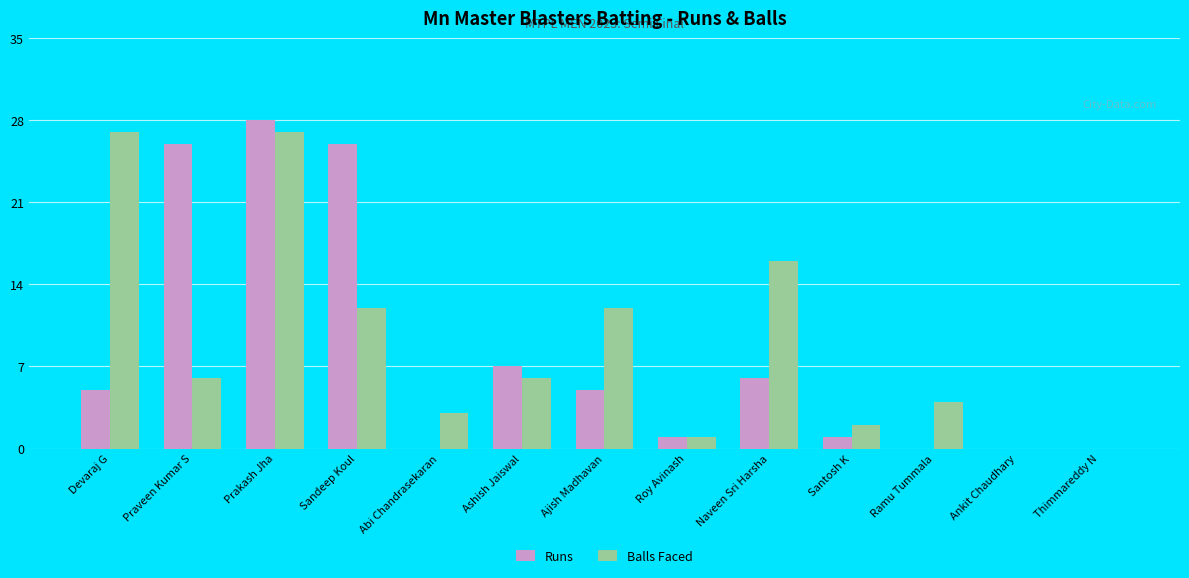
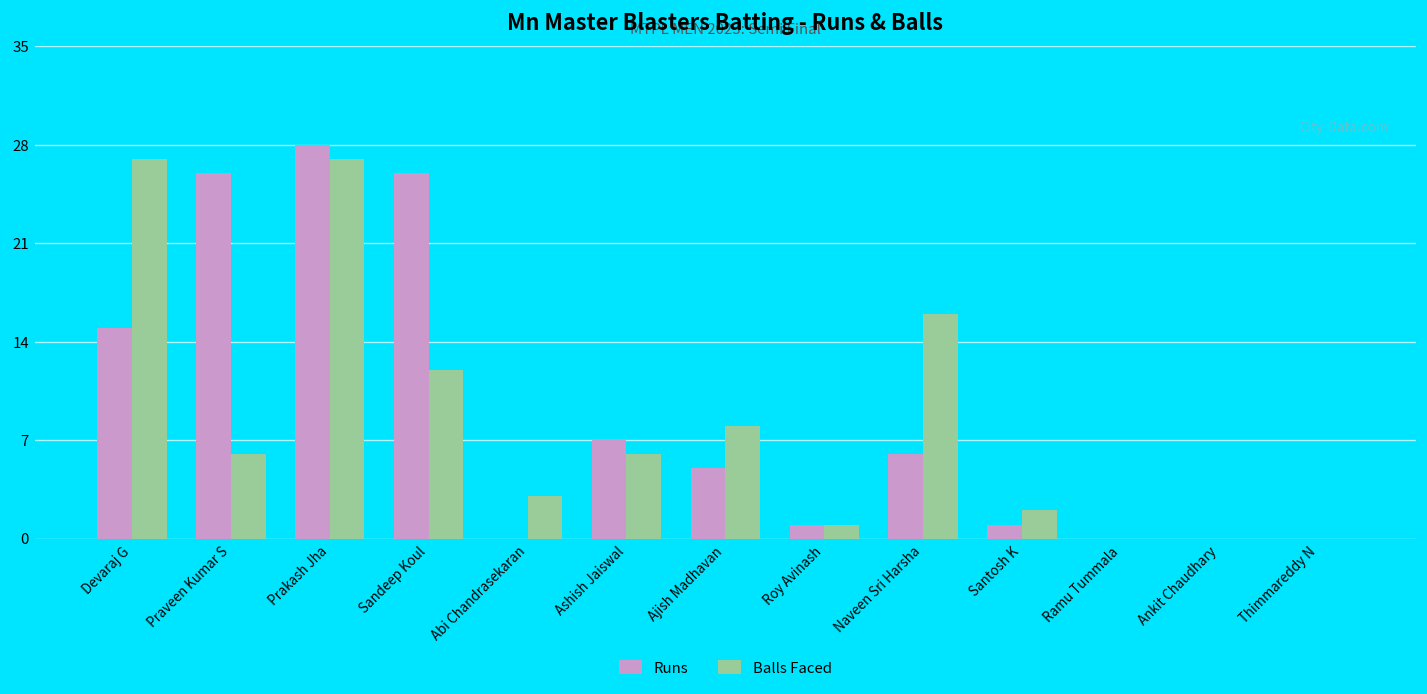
  {
    "Runs": {
-     "Devaraj G": 5,
+     "Devaraj G": 15,
      "Praveen Kumar S": 26,
      "Prakash Jha": 28,
      "Sandeep Koul": 26,
      "Abi Chandrasekaran": 0,
      "Ashish Jaiswal": 7,
      "Ajish Madhavan": 5,
      "Roy Avinash": 1,
      "Naveen Sri Harsha": 6,
      "Santosh K": 1,
      "Ramu Tummala": 0,
      "Ankit Chaudhary": 0,
      "Thimmareddy N": 0
    },
    "Balls Faced": {
      "Devaraj G": 27,
      "Praveen Kumar S": 6,
      "Prakash Jha": 27,
      "Sandeep Koul": 12,
      "Abi Chandrasekaran": 3,
      "Ashish Jaiswal": 6,
-     "Ajish Madhavan": 12,
+     "Ajish Madhavan": 8,
      "Roy Avinash": 1,
      "Naveen Sri Harsha": 16,
      "Santosh K": 2,
-     "Ramu Tummala": 4,
+     "Ramu Tummala": 0,
      "Ankit Chaudhary": 0,
      "Thimmareddy N": 0
    }
  }
